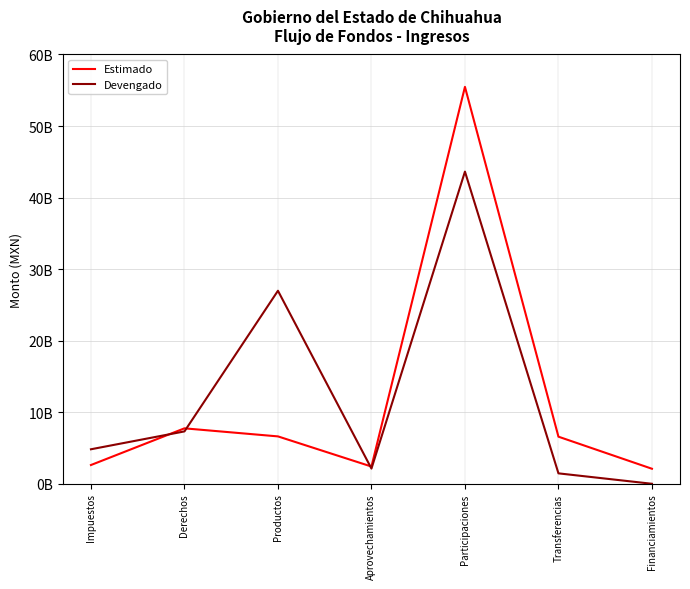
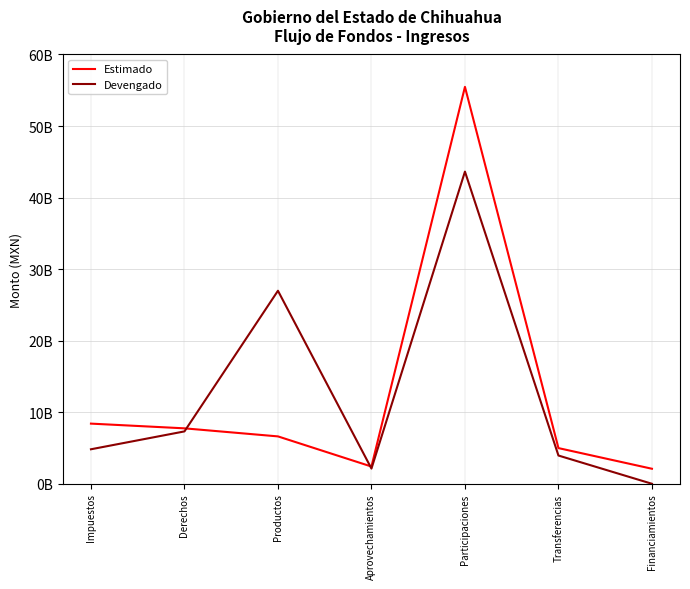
  {
    "Estimado": {
-     "Impuestos": 3000000000,
+     "Impuestos": 8000000000,
      "Derechos": 8000000000,
      "Productos": 7000000000,
      "Participaciones": 55000000000,
-     "Transferencias": 7000000000,
+     "Transferencias": 5000000000,
      "Financiamientos": 2000000000
    },
    "Devengado": {
      "Impuestos": 5000000000,
      "Derechos": 7000000000,
      "Productos": 27000000000,
      "Participaciones": 44000000000,
-     "Transferencias": 1000000000,
+     "Transferencias": 4000000000,
      "Financiamientos": 0
    }
  }
